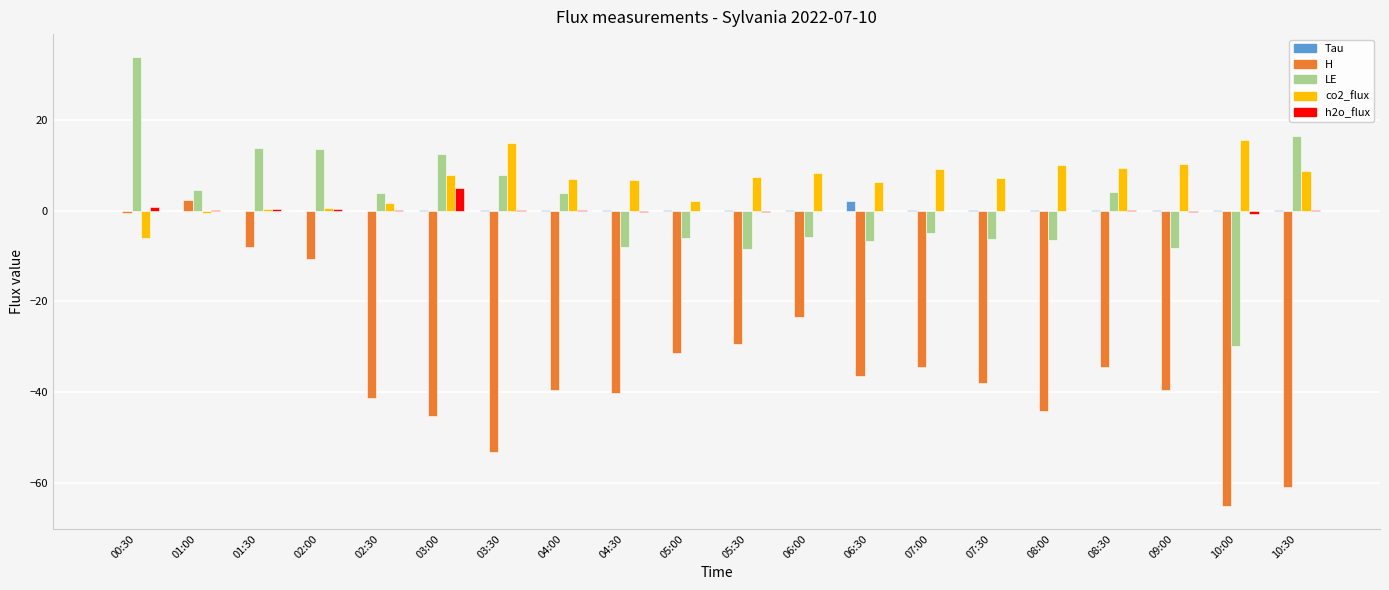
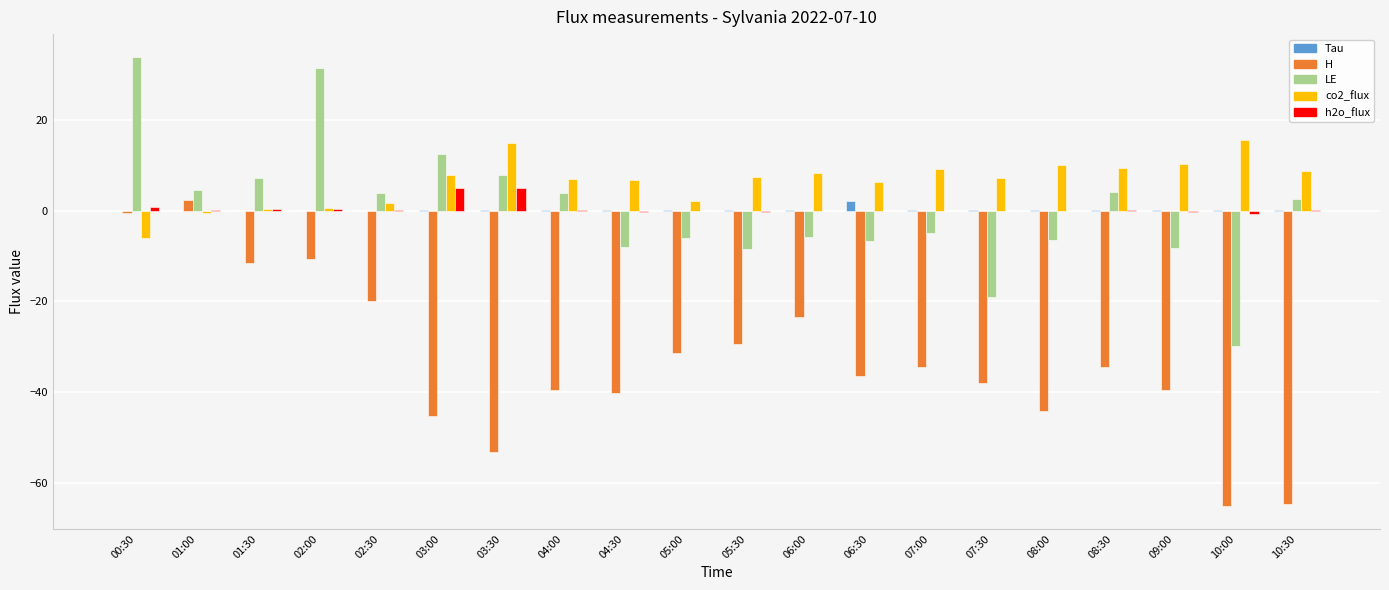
  {
    "Tau": {
      "06:30": 2
    },
    "H": {
      "01:00": 2,
-     "01:30": -8,
+     "01:30": -12,
      "02:00": -11,
-     "02:30": -41,
+     "02:30": -20,
      "03:00": -45,
      "03:30": -53,
      "04:00": -40,
      "04:30": -40,
      "05:00": -31,
      "05:30": -29,
      "06:00": -23,
      "06:30": -36,
      "07:00": -34,
      "07:30": -38,
      "08:00": -44,
      "08:30": -35,
      "09:00": -40,
      "10:00": -65,
-     "10:30": -61
+     "10:30": -65
    },
    "LE": {
      "00:30": 34,
      "01:00": 4,
-     "01:30": 14,
-     "02:00": 14,
+     "01:30": 7,
+     "02:00": 31,
      "02:30": 4,
      "03:00": 12,
      "03:30": 8,
      "04:00": 4,
      "04:30": -8,
      "05:00": -6,
      "05:30": -9,
      "06:00": -6,
      "06:30": -7,
      "07:00": -5,
-     "07:30": -6,
+     "07:30": -19,
      "08:00": -6,
      "08:30": 4,
      "09:00": -8,
      "10:00": -30,
-     "10:30": 16
+     "10:30": 3
    },
    "co2_flux": {
      "00:30": -6,
      "01:00": -1,
      "02:00": 1,
      "02:30": 2,
      "03:00": 8,
      "03:30": 15,
      "04:00": 7,
      "04:30": 7,
      "05:00": 2,
      "05:30": 7,
      "06:00": 8,
      "06:30": 6,
      "07:00": 9,
      "07:30": 7,
      "08:00": 10,
      "08:30": 9,
      "09:00": 10,
      "10:00": 16,
      "10:30": 9
    },
    "h2o_flux": {
      "00:30": 1,
      "03:00": 5,
-     "03:30": 0,
+     "03:30": 5,
      "10:00": -1
    }
  }
